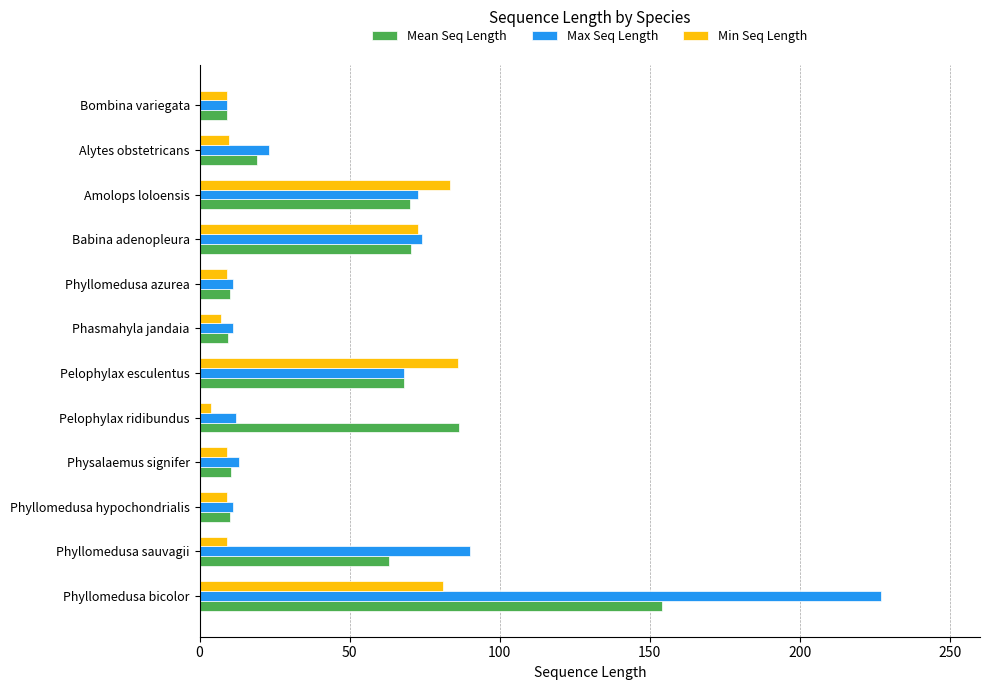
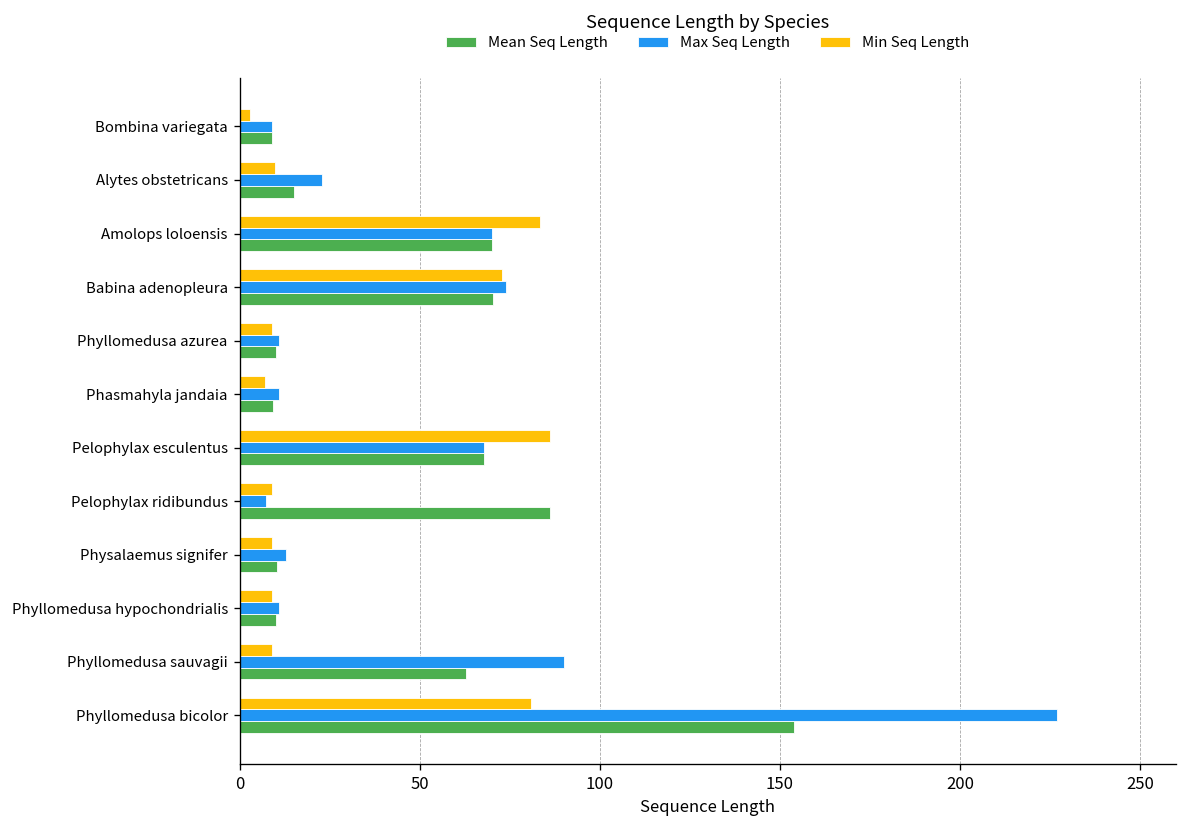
  {
    "Mean Seq Length": {
      "Bombina variegata": 9,
-     "Alytes obstetricans": 19,
+     "Alytes obstetricans": 15,
      "Amolops loloensis": 70,
      "Babina adenopleura": 70,
      "Phyllomedusa azurea": 10,
      "Phasmahyla jandaia": 9,
      "Pelophylax esculentus": 68,
      "Pelophylax ridibundus": 86,
      "Physalaemus signifer": 11,
      "Phyllomedusa hypochondrialis": 10,
      "Phyllomedusa sauvagii": 63,
      "Phyllomedusa bicolor": 154
    },
    "Max Seq Length": {
      "Bombina variegata": 9,
      "Alytes obstetricans": 23,
-     "Amolops loloensis": 73,
+     "Amolops loloensis": 70,
      "Babina adenopleura": 74,
      "Phyllomedusa azurea": 11,
      "Phasmahyla jandaia": 11,
      "Pelophylax esculentus": 68,
-     "Pelophylax ridibundus": 12,
+     "Pelophylax ridibundus": 7,
      "Physalaemus signifer": 13,
      "Phyllomedusa hypochondrialis": 11,
      "Phyllomedusa sauvagii": 90,
      "Phyllomedusa bicolor": 227
    },
    "Min Seq Length": {
-     "Bombina variegata": 9,
+     "Bombina variegata": 3,
      "Alytes obstetricans": 10,
      "Amolops loloensis": 83,
      "Babina adenopleura": 73,
      "Phyllomedusa azurea": 9,
      "Phasmahyla jandaia": 7,
      "Pelophylax esculentus": 86,
-     "Pelophylax ridibundus": 4,
+     "Pelophylax ridibundus": 9,
      "Physalaemus signifer": 9,
      "Phyllomedusa hypochondrialis": 9,
      "Phyllomedusa sauvagii": 9,
      "Phyllomedusa bicolor": 81
    }
  }
